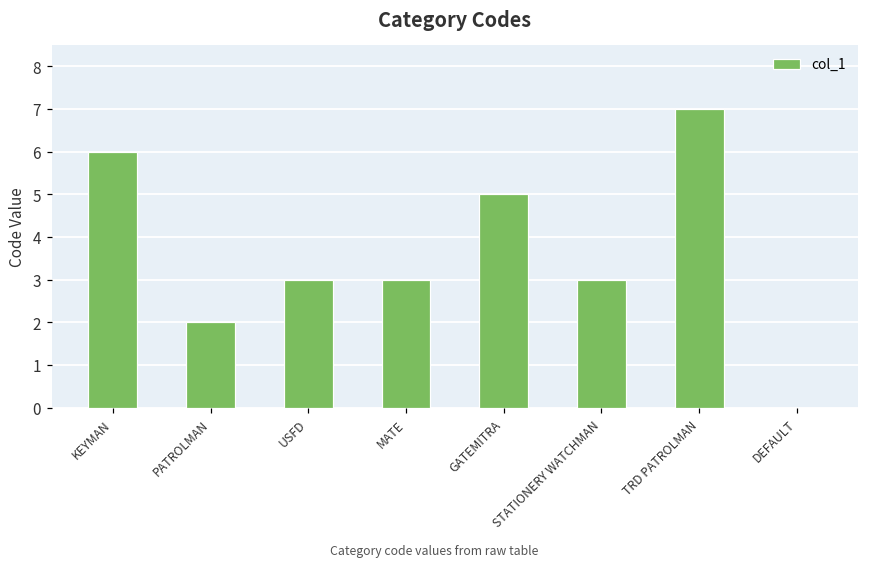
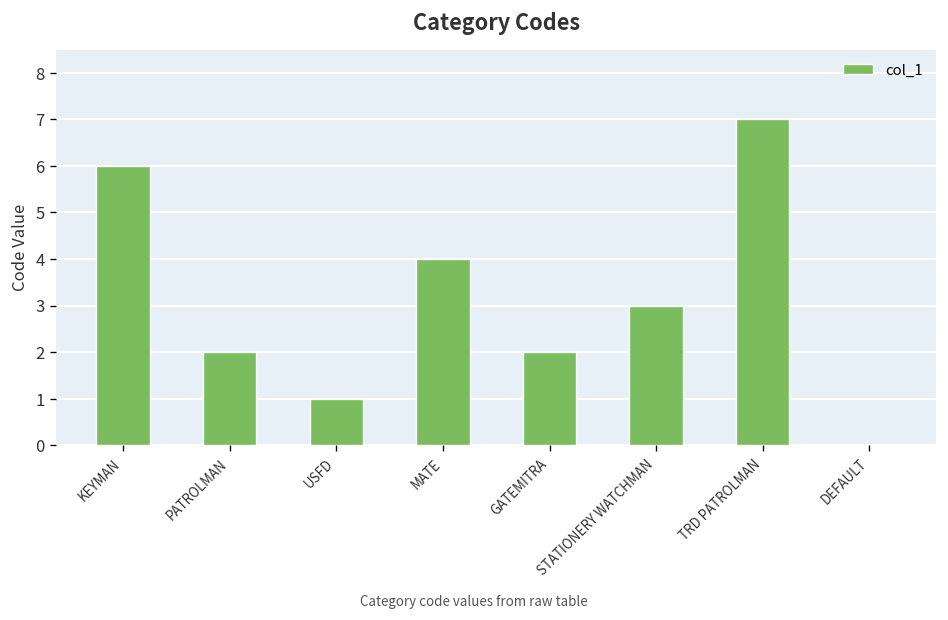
  {
    "KEYMAN": 6,
    "PATROLMAN": 2,
-   "USFD": 3,
-   "MATE": 3,
-   "GATEMITRA": 5,
+   "USFD": 1,
+   "MATE": 4,
+   "GATEMITRA": 2,
    "STATIONERY WATCHMAN": 3,
    "TRD PATROLMAN": 7,
    "DEFAULT": 0
  }
